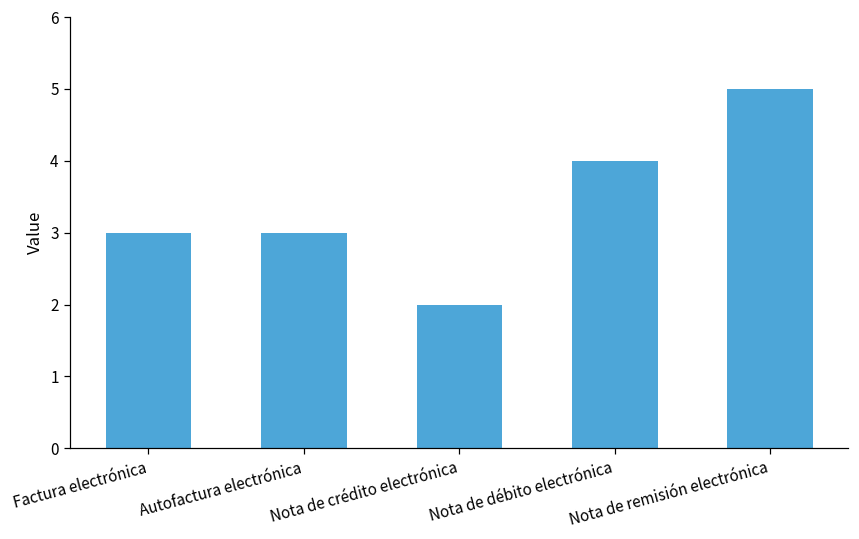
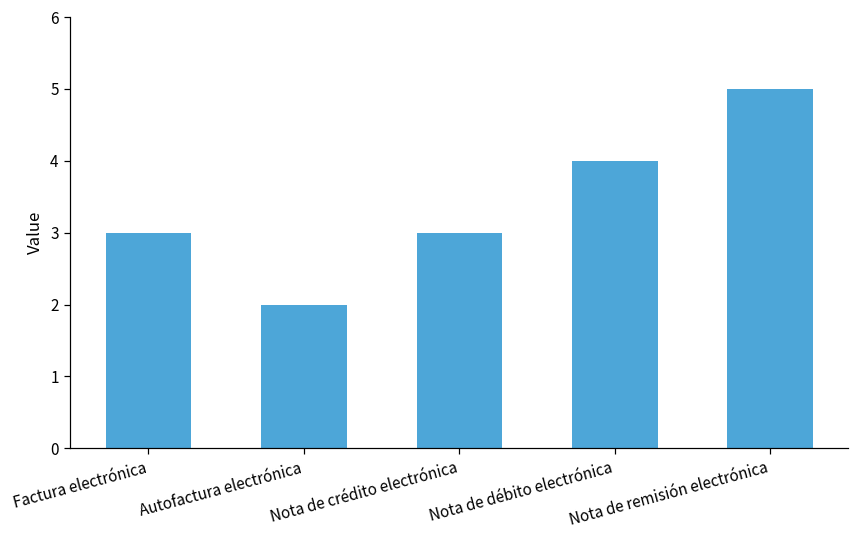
  {
    "Factura electrónica": 3,
-   "Autofactura electrónica": 3,
-   "Nota de crédito electrónica": 2,
+   "Autofactura electrónica": 2,
+   "Nota de crédito electrónica": 3,
    "Nota de débito electrónica": 4,
    "Nota de remisión electrónica": 5
  }
